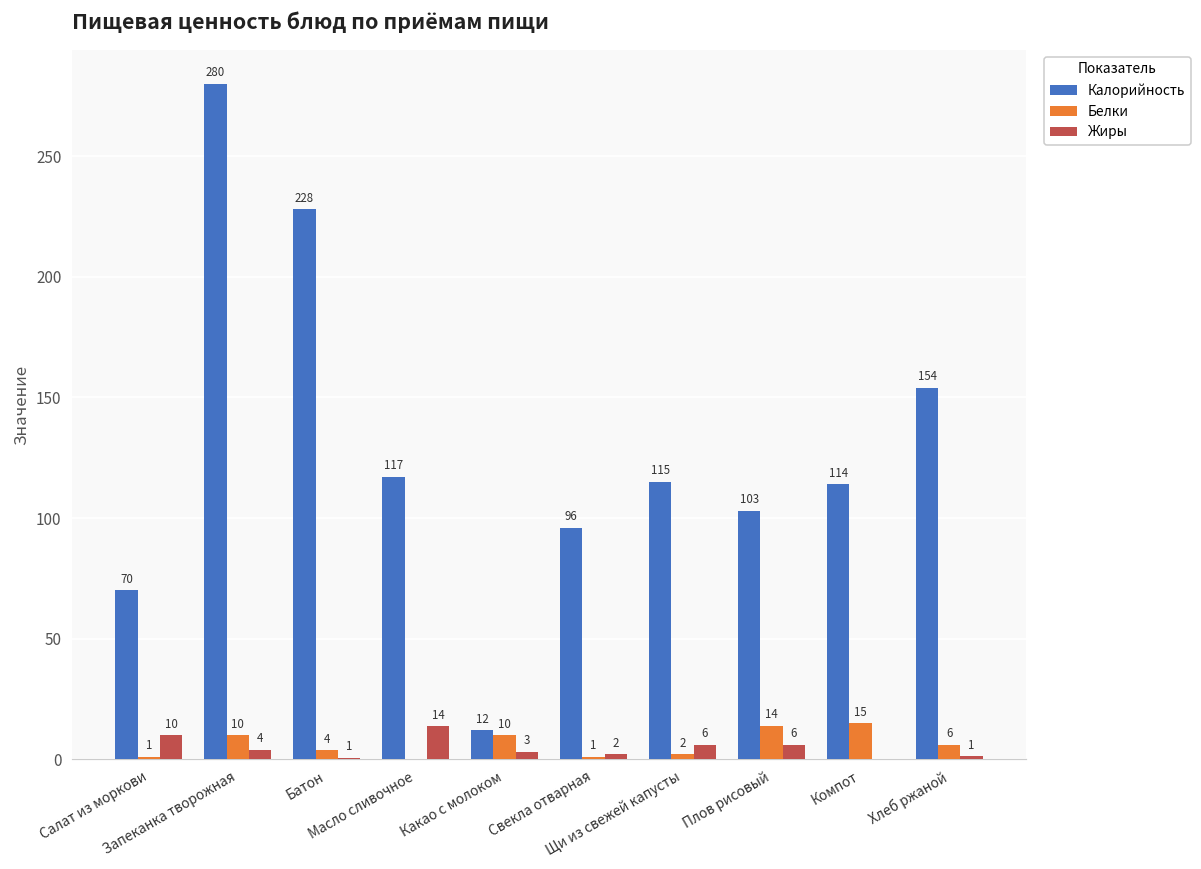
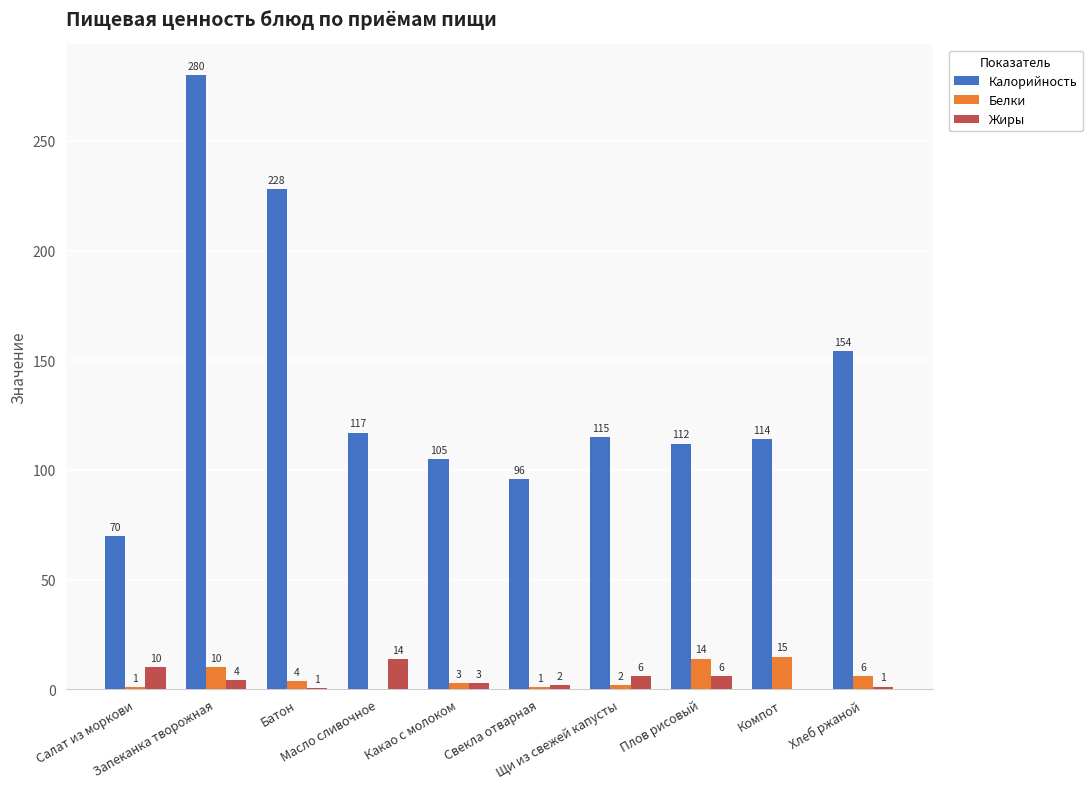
  {
    "Калорийность": {
      "Салат из моркови": 70,
      "Запеканка творожная": 280,
      "Батон": 228,
      "Масло сливочное": 117,
-     "Какао с молоком": 12,
+     "Какао с молоком": 105,
      "Свекла отварная": 96,
      "Щи из свежей капусты": 115,
-     "Плов рисовый": 103,
+     "Плов рисовый": 112,
      "Компот": 114,
      "Хлеб ржаной": 154
    },
    "Белки": {
      "Салат из моркови": 1,
      "Запеканка творожная": 10,
      "Батон": 4,
-     "Какао с молоком": 10,
+     "Какао с молоком": 3,
      "Свекла отварная": 1,
      "Щи из свежей капусты": 2,
      "Плов рисовый": 14,
      "Компот": 15,
      "Хлеб ржаной": 6
    },
    "Жиры": {
      "Салат из моркови": 10,
      "Запеканка творожная": 4,
      "Батон": 1,
      "Масло сливочное": 14,
      "Какао с молоком": 3,
      "Свекла отварная": 2,
      "Щи из свежей капусты": 6,
      "Плов рисовый": 6,
      "Хлеб ржаной": 1
    }
  }
